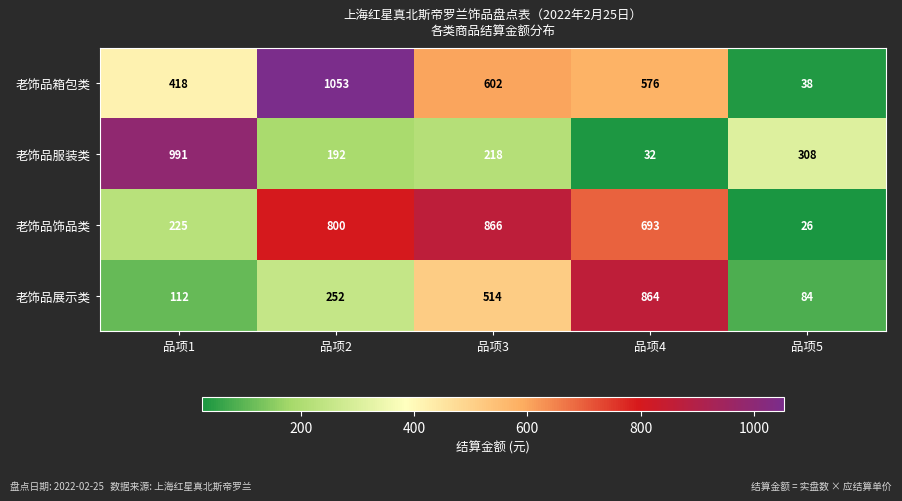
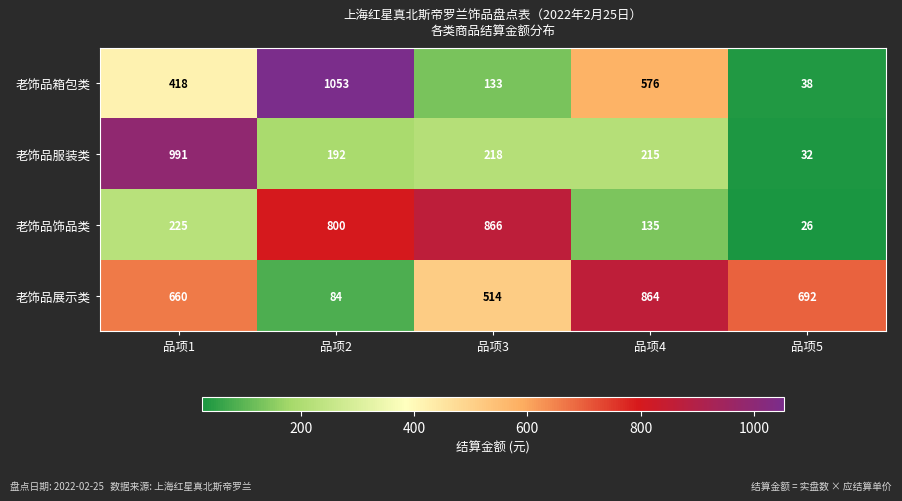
  {
    "老饰品箱包类": {
      "品项1": 418,
      "品项2": 1053,
-     "品项3": 602,
+     "品项3": 133,
      "品项4": 576,
      "品项5": 38
    },
    "老饰品服装类": {
      "品项1": 991,
      "品项2": 192,
      "品项3": 218,
-     "品项4": 32,
-     "品项5": 308
+     "品项4": 215,
+     "品项5": 32
    },
    "老饰品饰品类": {
      "品项1": 225,
      "品项2": 800,
      "品项3": 866,
-     "品项4": 693,
+     "品项4": 135,
      "品项5": 26
    },
    "老饰品展示类": {
-     "品项1": 112,
-     "品项2": 252,
+     "品项1": 660,
+     "品项2": 84,
      "品项3": 514,
      "品项4": 864,
-     "品项5": 84
+     "品项5": 692
    }
  }
